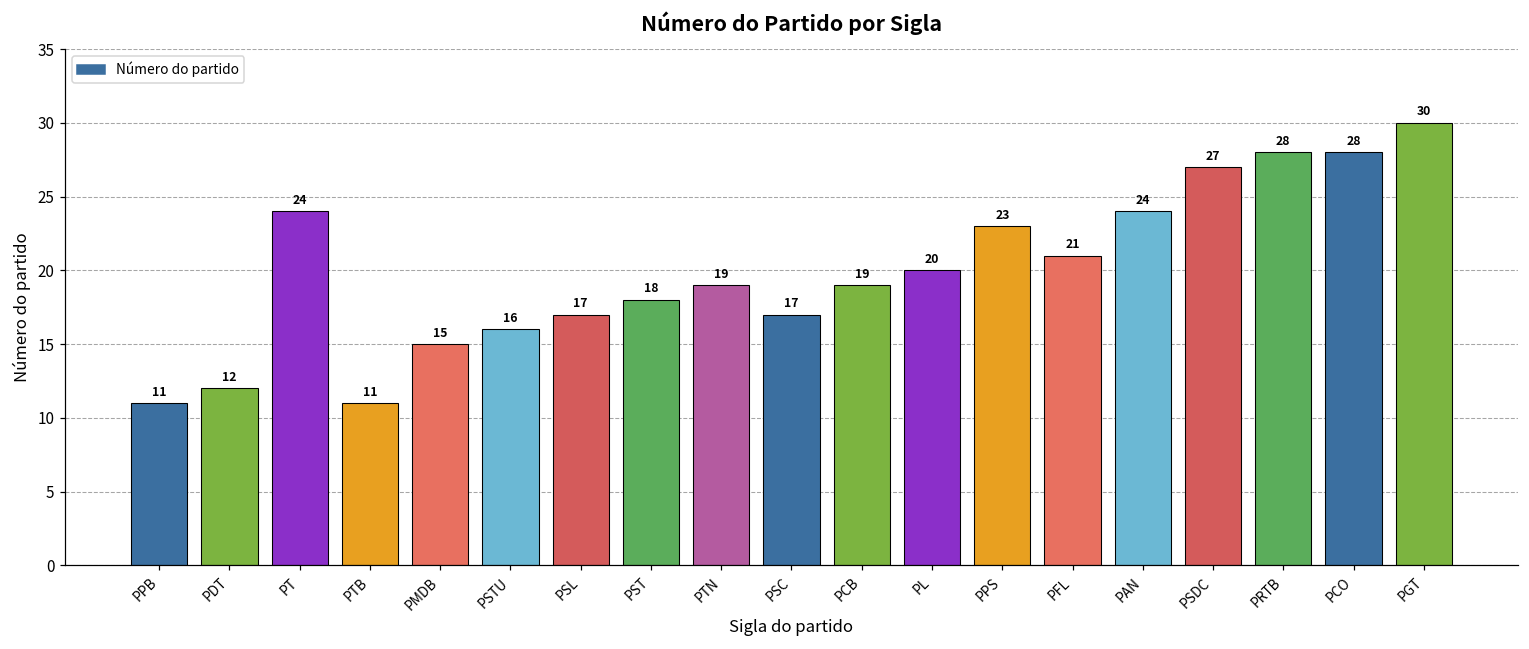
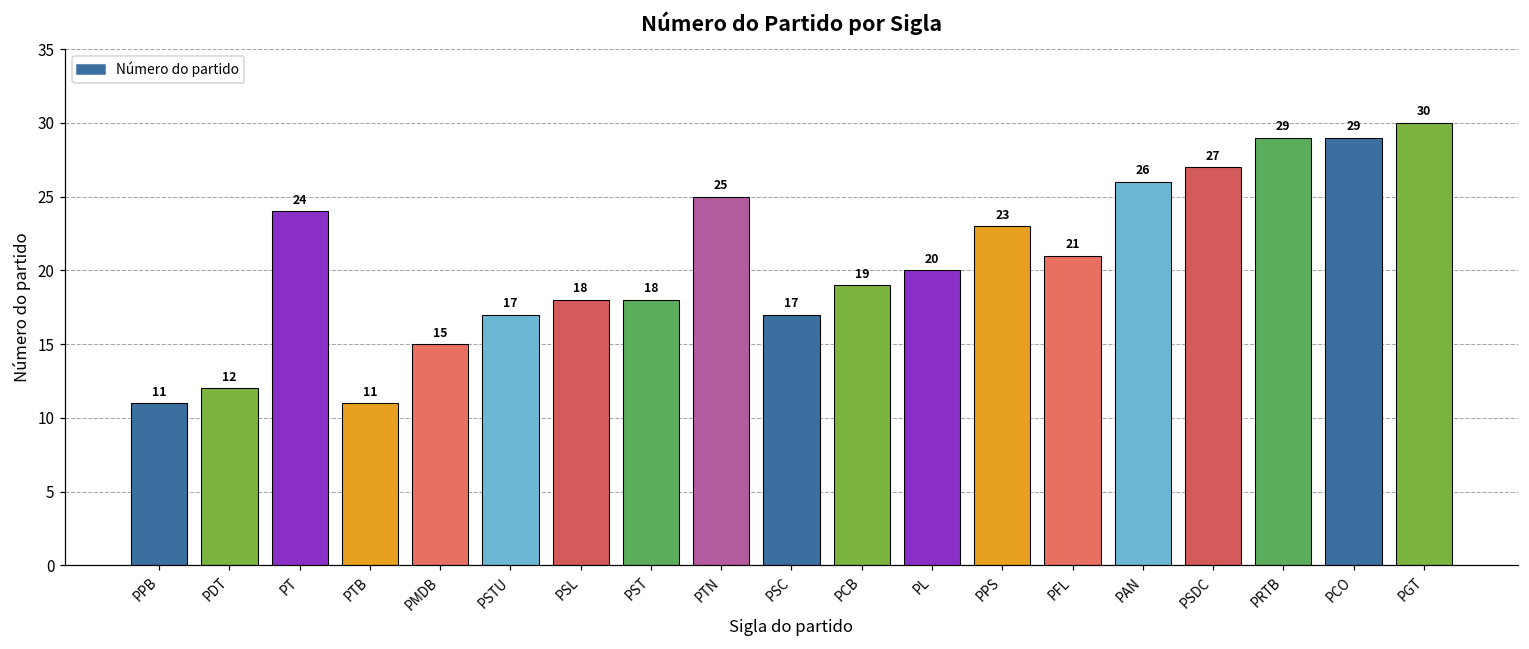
  {
    "PPB": 11,
    "PDT": 12,
    "PT": 24,
    "PTB": 11,
    "PMDB": 15,
-   "PSTU": 16,
-   "PSL": 17,
+   "PSTU": 17,
+   "PSL": 18,
    "PST": 18,
-   "PTN": 19,
+   "PTN": 25,
    "PSC": 17,
    "PCB": 19,
    "PL": 20,
    "PPS": 23,
    "PFL": 21,
-   "PAN": 24,
+   "PAN": 26,
    "PSDC": 27,
-   "PRTB": 28,
-   "PCO": 28,
+   "PRTB": 29,
+   "PCO": 29,
    "PGT": 30
  }
